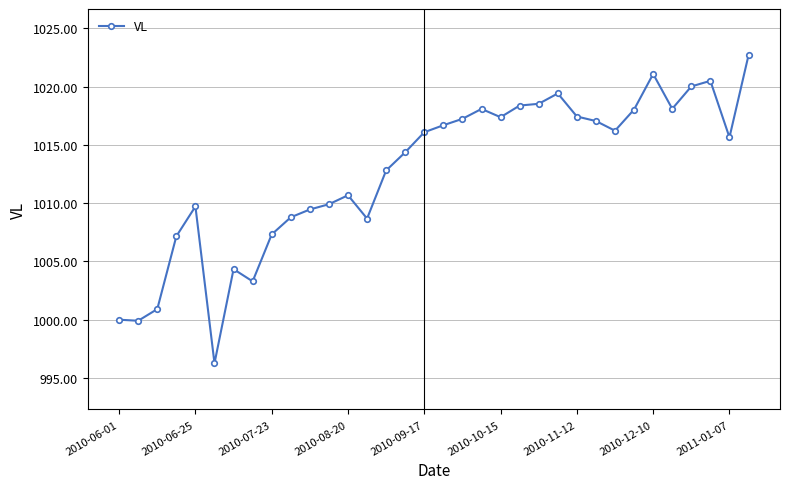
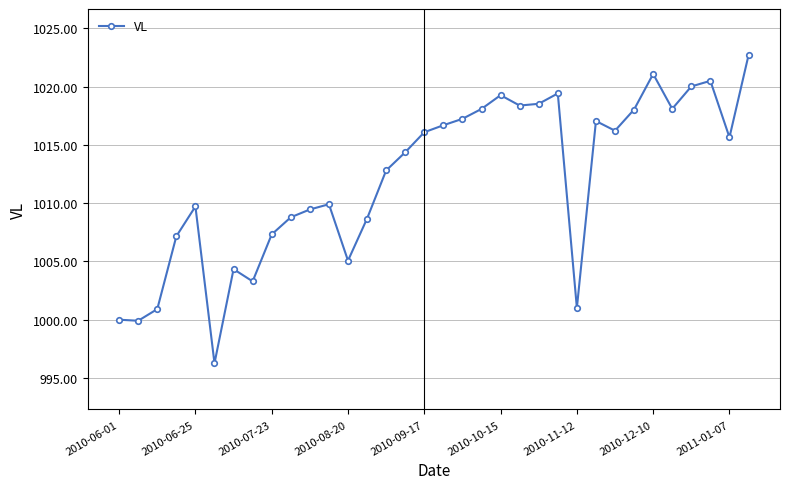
  {
    "2010-06-01": 1000.0,
    "2010-06-25": 1009.7,
    "2010-07-23": 1007.3,
-   "2010-08-20": 1010.7,
+   "2010-08-20": 1005.1,
    "2010-09-17": 1016.1,
-   "2010-10-15": 1017.4,
-   "2010-11-12": 1017.4,
+   "2010-10-15": 1019.3,
+   "2010-11-12": 1001.0,
    "2010-12-10": 1021.1,
    "2011-01-07": 1015.7
  }
